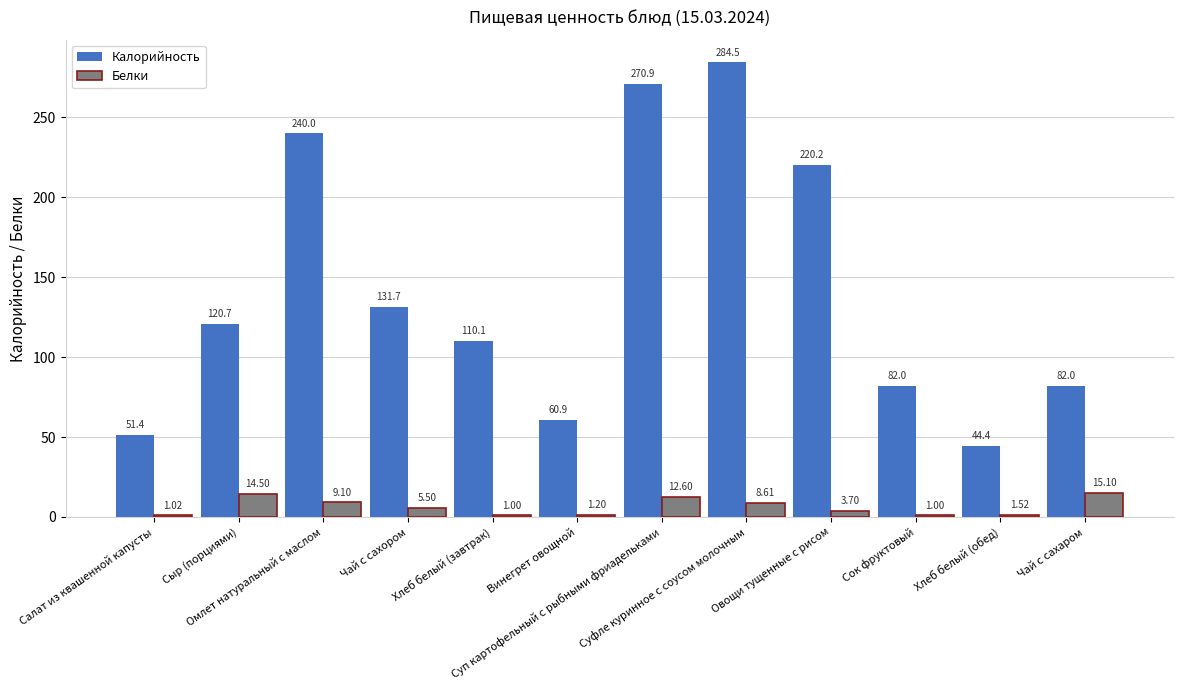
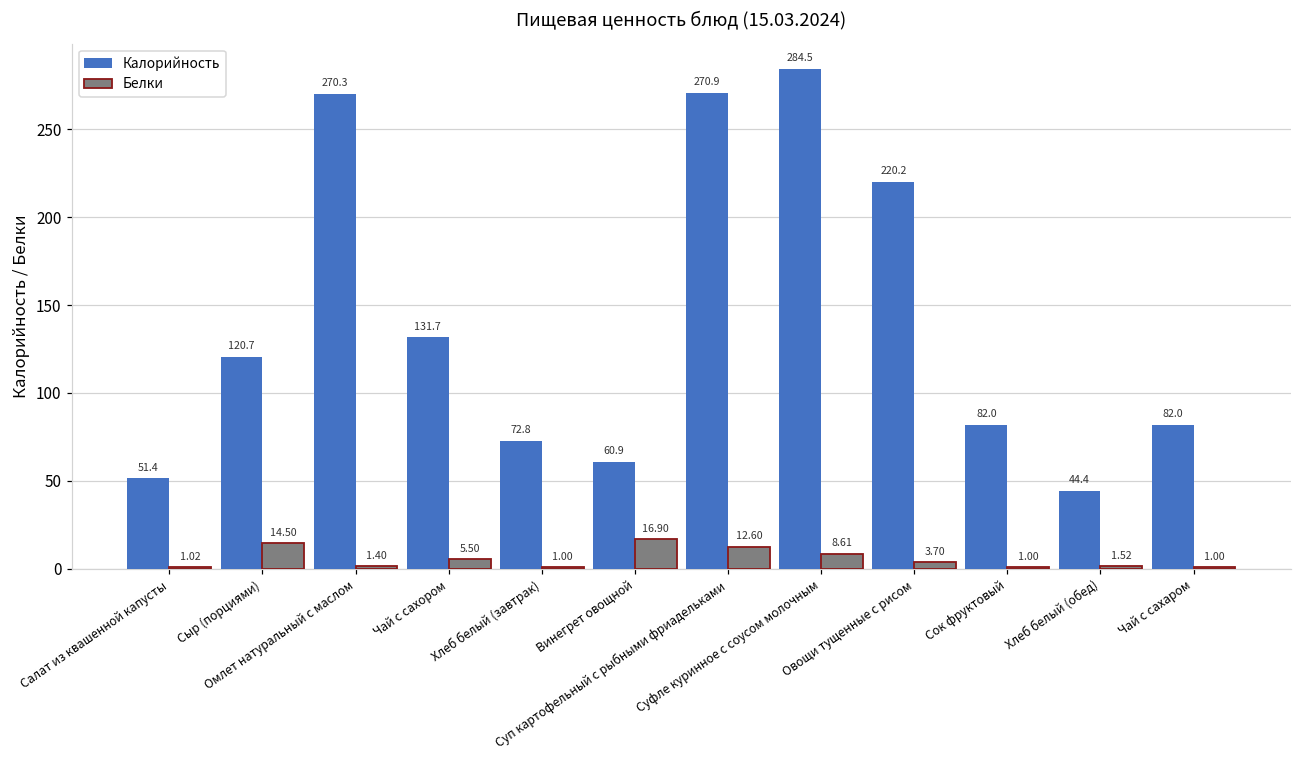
  {
    "Калорийность": {
      "Салат из квашенной капусты": 51.4,
      "Сыр (порциями)": 120.7,
-     "Омлет натуральный с маслом": 240.0,
+     "Омлет натуральный с маслом": 270.3,
      "Чай с сахором": 131.7,
-     "Хлеб белый (завтрак)": 110.1,
+     "Хлеб белый (завтрак)": 72.8,
      "Винегрет овощной": 60.9,
      "Суп картофельный с рыбными фриадельками": 270.9,
      "Суфле куринное с соусом молочным": 284.5,
      "Овощи тущенные с рисом": 220.2,
      "Сок фруктовый": 82.0,
      "Хлеб белый (обед)": 44.4,
      "Чай с сахаром": 82.0
    },
    "Белки": {
      "Салат из квашенной капусты": 1.02,
      "Сыр (порциями)": 14.50,
-     "Омлет натуральный с маслом": 9.10,
+     "Омлет натуральный с маслом": 1.40,
      "Чай с сахором": 5.50,
      "Хлеб белый (завтрак)": 1.00,
-     "Винегрет овощной": 1.20,
+     "Винегрет овощной": 16.90,
      "Суп картофельный с рыбными фриадельками": 12.60,
      "Суфле куринное с соусом молочным": 8.61,
      "Овощи тущенные с рисом": 3.70,
      "Сок фруктовый": 1.00,
      "Хлеб белый (обед)": 1.52,
-     "Чай с сахаром": 15.10
+     "Чай с сахаром": 1.00
    }
  }
